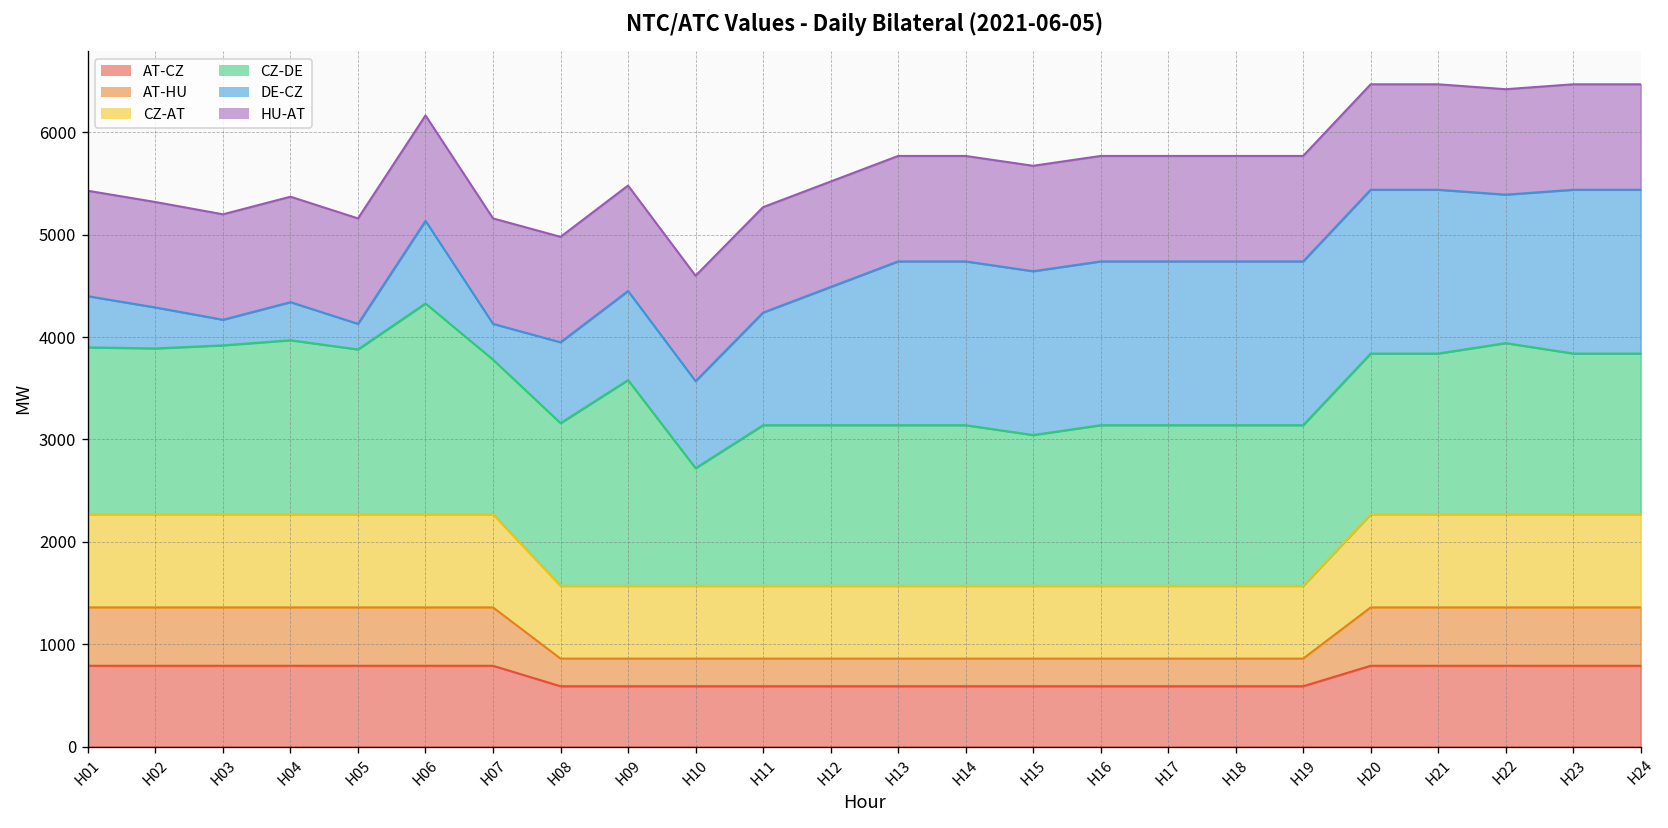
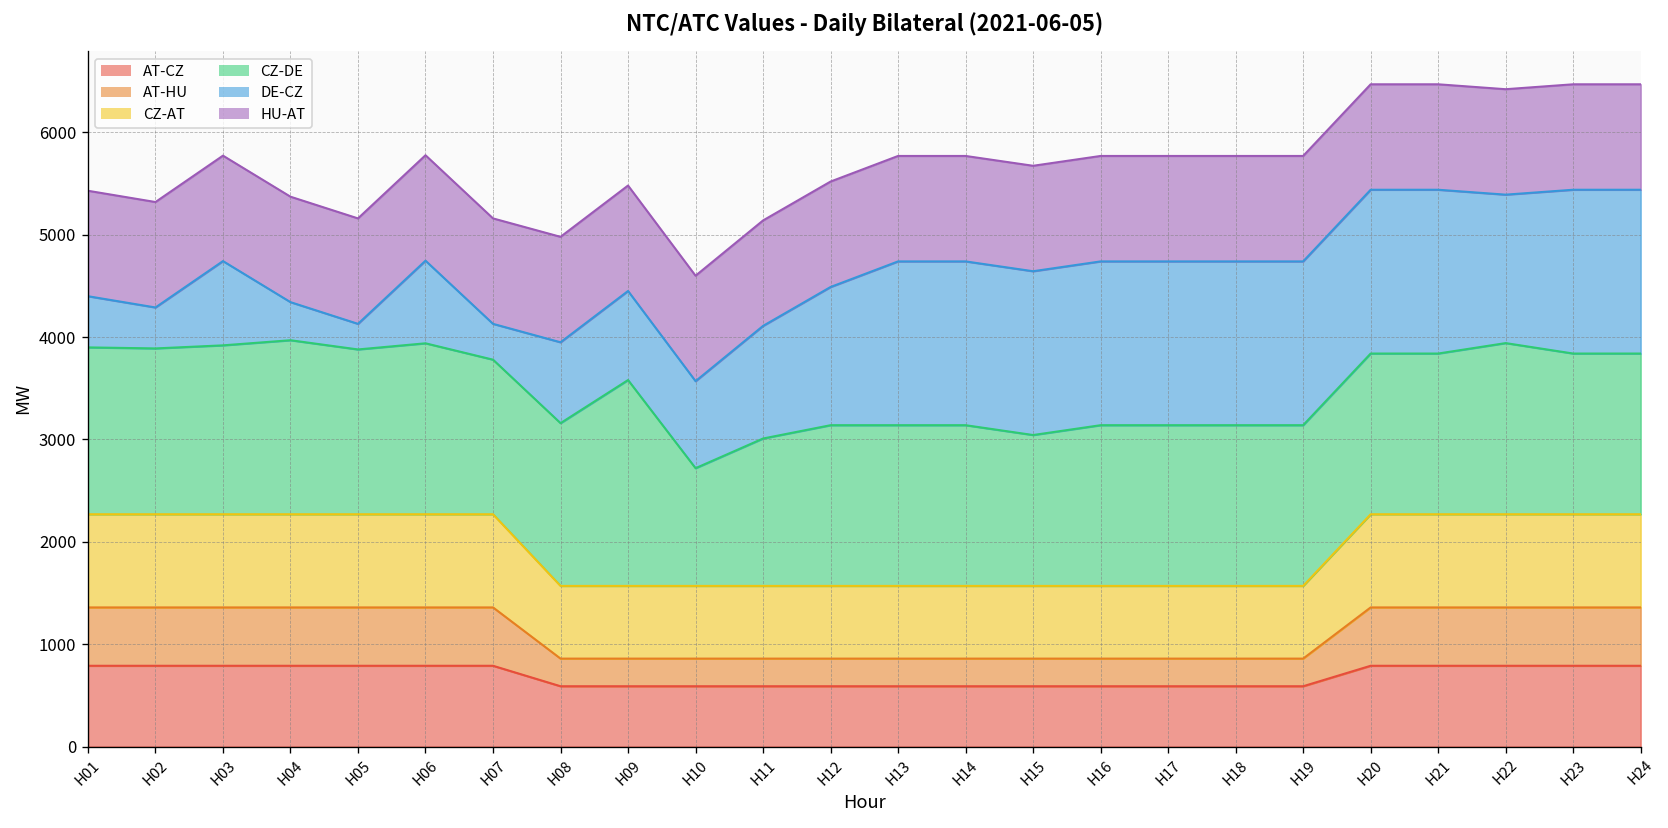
  {
    "CZ-DE": {
      "H01": 1600,
      "H02": 1600,
      "H03": 1700,
      "H04": 1700,
      "H05": 1600,
-     "H06": 2100,
+     "H06": 1700,
      "H07": 1500,
      "H08": 1600,
      "H09": 2000,
      "H10": 1200,
-     "H11": 1600,
+     "H11": 1400,
      "H12": 1600,
      "H13": 1600,
      "H14": 1600,
      "H15": 1500,
      "H16": 1600,
      "H17": 1600,
      "H18": 1600,
      "H19": 1600,
      "H20": 1600,
      "H21": 1600,
      "H22": 1700,
      "H23": 1600,
      "H24": 1600
    },
    "DE-CZ": {
      "H01": 500,
      "H02": 400,
-     "H03": 300,
+     "H03": 800,
      "H04": 400,
      "H05": 300,
      "H06": 800,
      "H07": 400,
      "H08": 800,
      "H09": 900,
      "H10": 900,
      "H11": 1100,
      "H12": 1400,
      "H13": 1600,
      "H14": 1600,
      "H15": 1600,
      "H16": 1600,
      "H17": 1600,
      "H18": 1600,
      "H19": 1600,
      "H20": 1600,
      "H21": 1600,
      "H22": 1500,
      "H23": 1600,
      "H24": 1600
    },
    "HU-AT": {
      "H01": 1000,
      "H02": 1000,
      "H03": 1000,
      "H04": 1000,
      "H05": 1000,
      "H06": 1000,
      "H07": 1000,
      "H08": 1000,
      "H09": 1000,
      "H10": 1000,
      "H11": 1000,
      "H12": 1000,
      "H13": 1000,
      "H14": 1000,
      "H15": 1000,
      "H16": 1000,
      "H17": 1000,
      "H18": 1000,
      "H19": 1000,
      "H20": 1000,
      "H21": 1000,
      "H22": 1000,
      "H23": 1000,
      "H24": 1000
    }
  }
